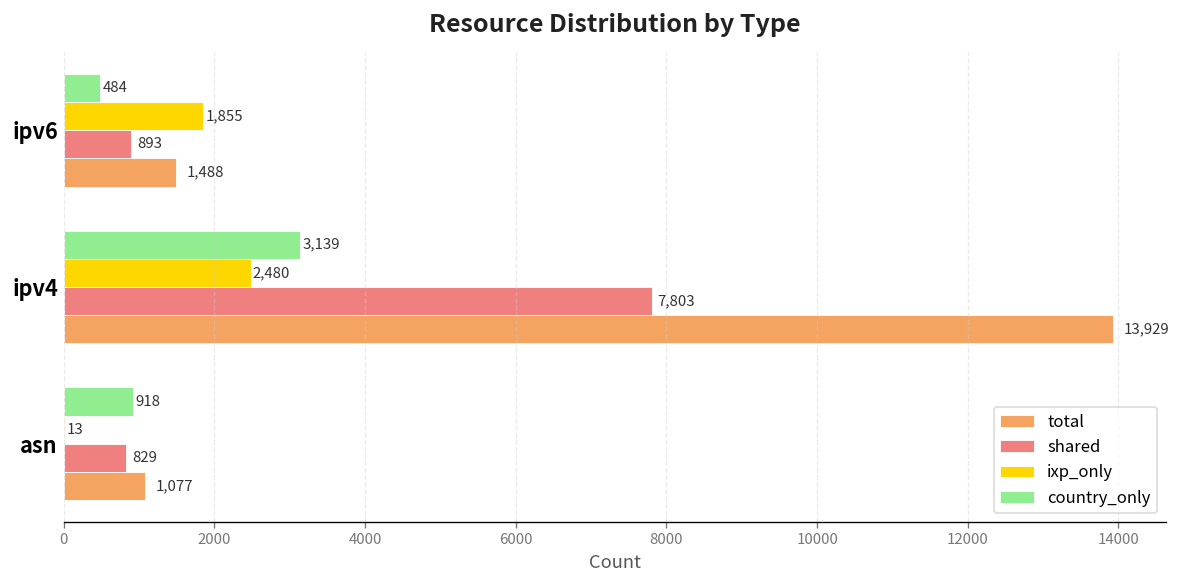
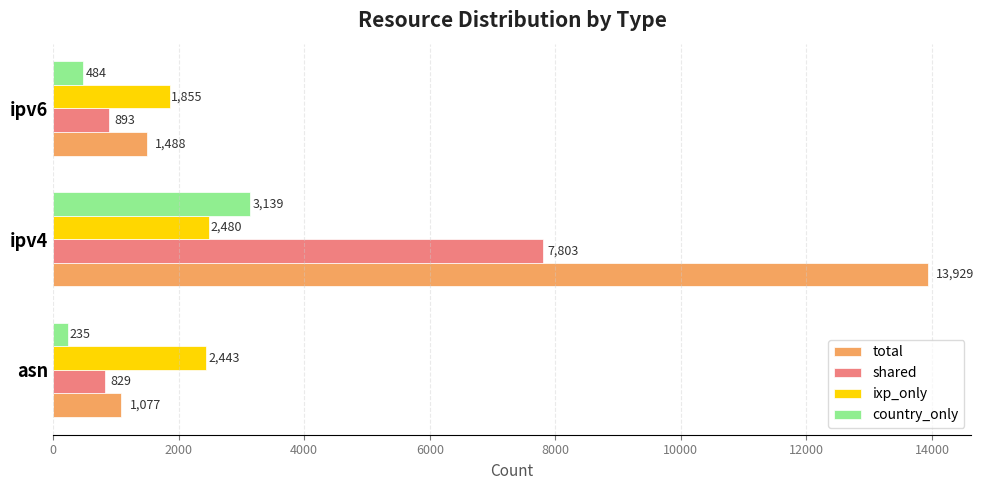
  {
    "ixp_only": {
      "ipv6": "1,855",
      "ipv4": "2,480",
-     "asn": "13"
+     "asn": "2,443"
    },
    "country_only": {
      "ipv6": "484",
      "ipv4": "3,139",
-     "asn": "918"
+     "asn": "235"
    }
  }
